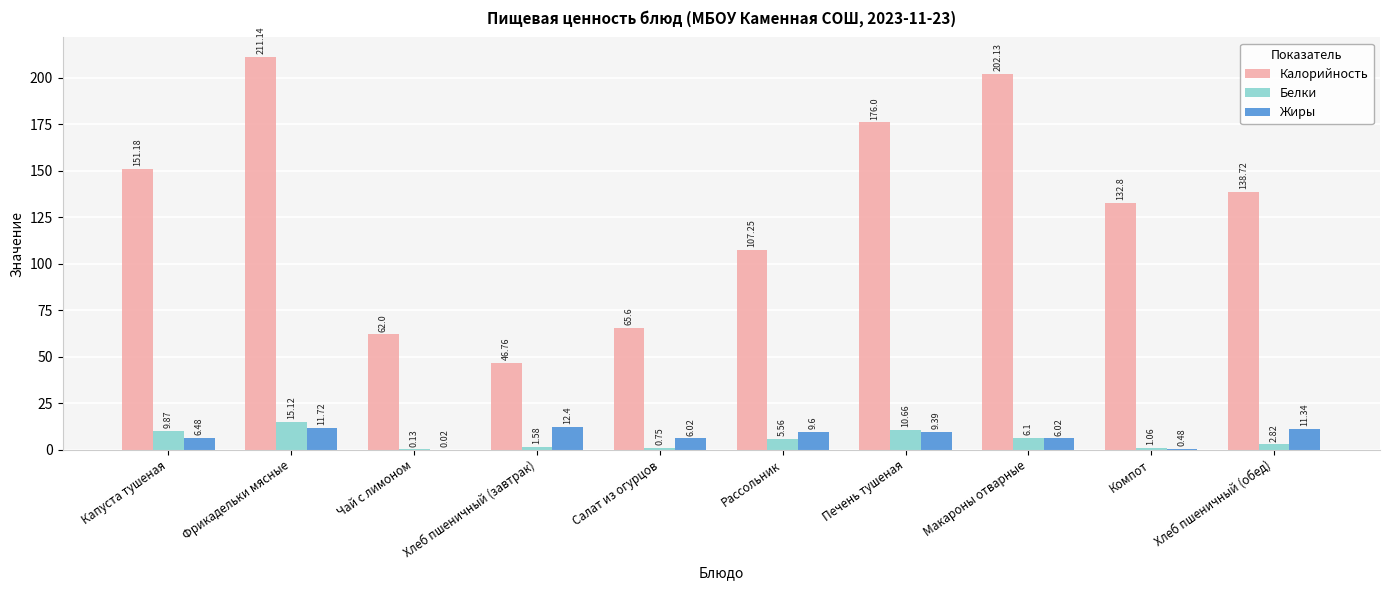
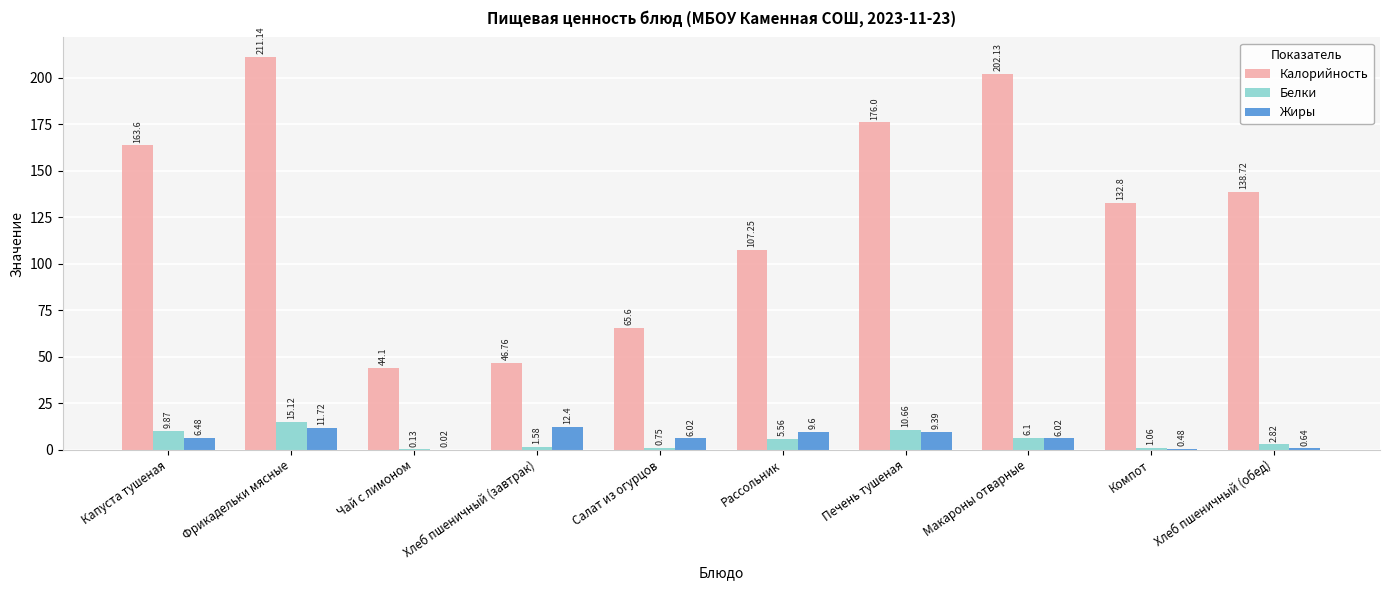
  {
    "Калорийность": {
-     "Капуста тушеная": 151.18,
+     "Капуста тушеная": 163.6,
      "Фрикадельки мясные": 211.14,
-     "Чай с лимоном": 62.0,
+     "Чай с лимоном": 44.1,
      "Хлеб пшеничный (завтрак)": 46.76,
      "Салат из огурцов": 65.6,
      "Рассольник": 107.25,
      "Печень тушеная": 176.0,
      "Макароны отварные": 202.13,
      "Компот": 132.8,
      "Хлеб пшеничный (обед)": 138.72
    },
    "Белки": {
      "Капуста тушеная": 9.87,
      "Фрикадельки мясные": 15.12,
      "Чай с лимоном": 0.13,
      "Хлеб пшеничный (завтрак)": 1.58,
      "Салат из огурцов": 0.75,
      "Рассольник": 5.56,
      "Печень тушеная": 10.66,
      "Макароны отварные": 6.1,
      "Компот": 1.06,
      "Хлеб пшеничный (обед)": 2.82
    },
    "Жиры": {
      "Капуста тушеная": 6.48,
      "Фрикадельки мясные": 11.72,
      "Чай с лимоном": 0.02,
      "Хлеб пшеничный (завтрак)": 12.4,
      "Салат из огурцов": 6.02,
      "Рассольник": 9.6,
      "Печень тушеная": 9.39,
      "Макароны отварные": 6.02,
      "Компот": 0.48,
-     "Хлеб пшеничный (обед)": 11.34
+     "Хлеб пшеничный (обед)": 0.64
    }
  }
